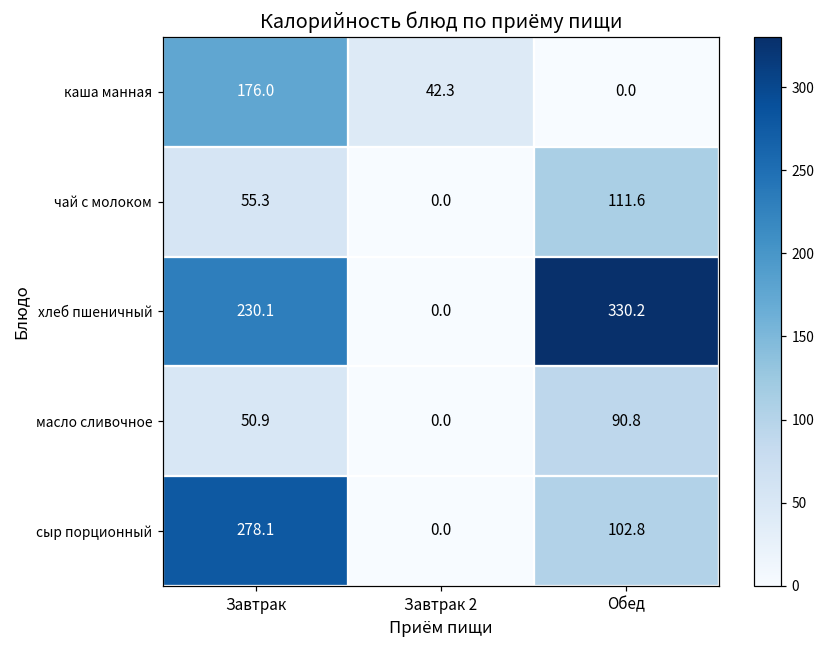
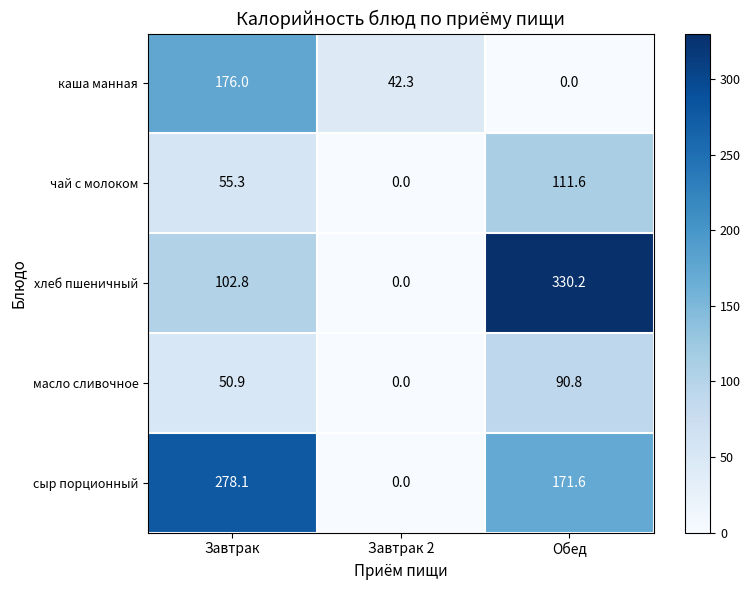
  {
    "каша манная": {
      "Завтрак": 176.0,
      "Завтрак 2": 42.3,
      "Обед": 0.0
    },
    "чай с молоком": {
      "Завтрак": 55.3,
      "Завтрак 2": 0.0,
      "Обед": 111.6
    },
    "хлеб пшеничный": {
-     "Завтрак": 230.1,
+     "Завтрак": 102.8,
      "Завтрак 2": 0.0,
      "Обед": 330.2
    },
    "масло сливочное": {
      "Завтрак": 50.9,
      "Завтрак 2": 0.0,
      "Обед": 90.8
    },
    "сыр порционный": {
      "Завтрак": 278.1,
      "Завтрак 2": 0.0,
-     "Обед": 102.8
+     "Обед": 171.6
    }
  }
